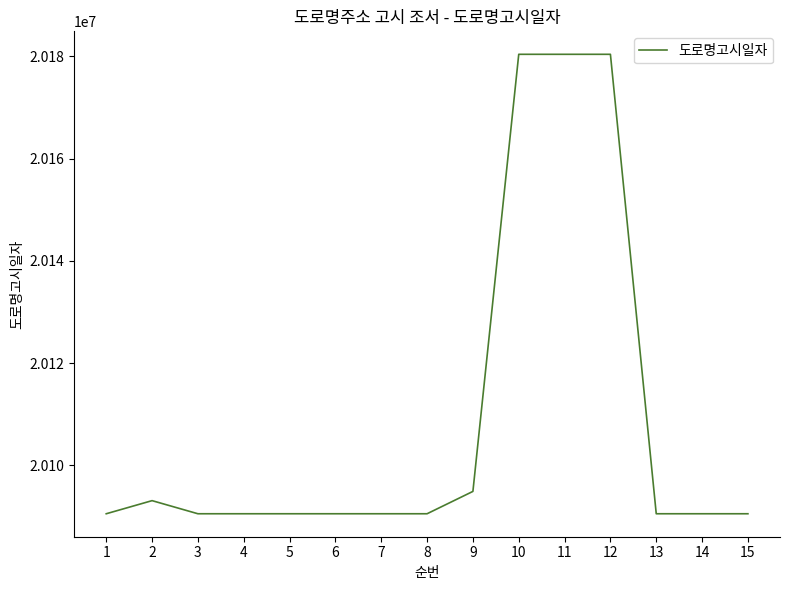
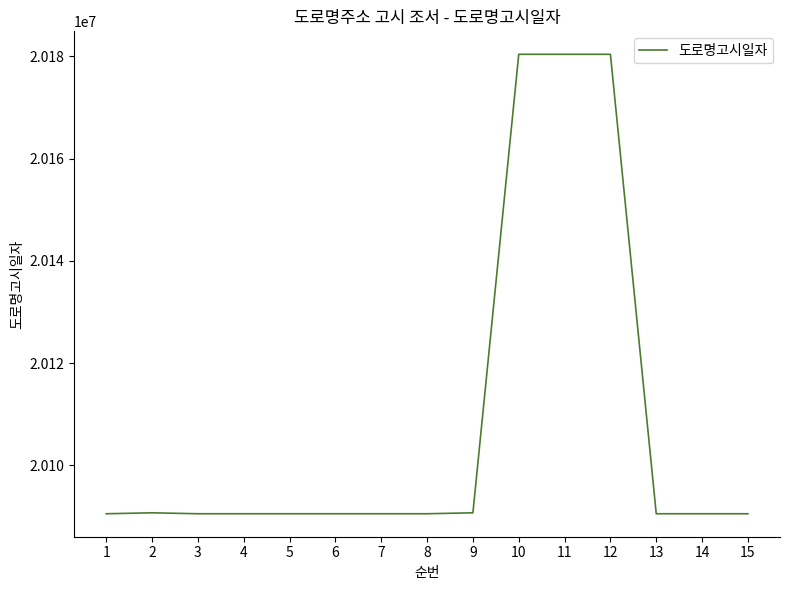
  {
    "1": 20091000,
-   "2": 20093000,
+   "2": 20091000,
    "3": 20091000,
    "4": 20091000,
    "5": 20091000,
    "6": 20091000,
    "7": 20091000,
    "8": 20091000,
-   "9": 20095000,
+   "9": 20091000,
    "10": 20180000,
    "11": 20180000,
    "12": 20180000,
    "13": 20091000,
    "14": 20091000,
    "15": 20091000
  }
